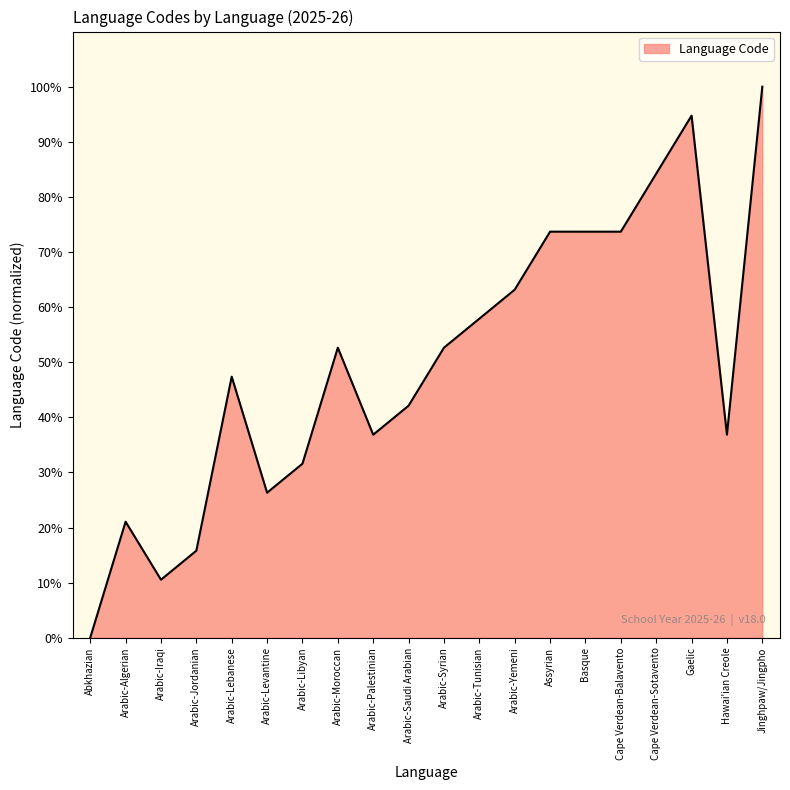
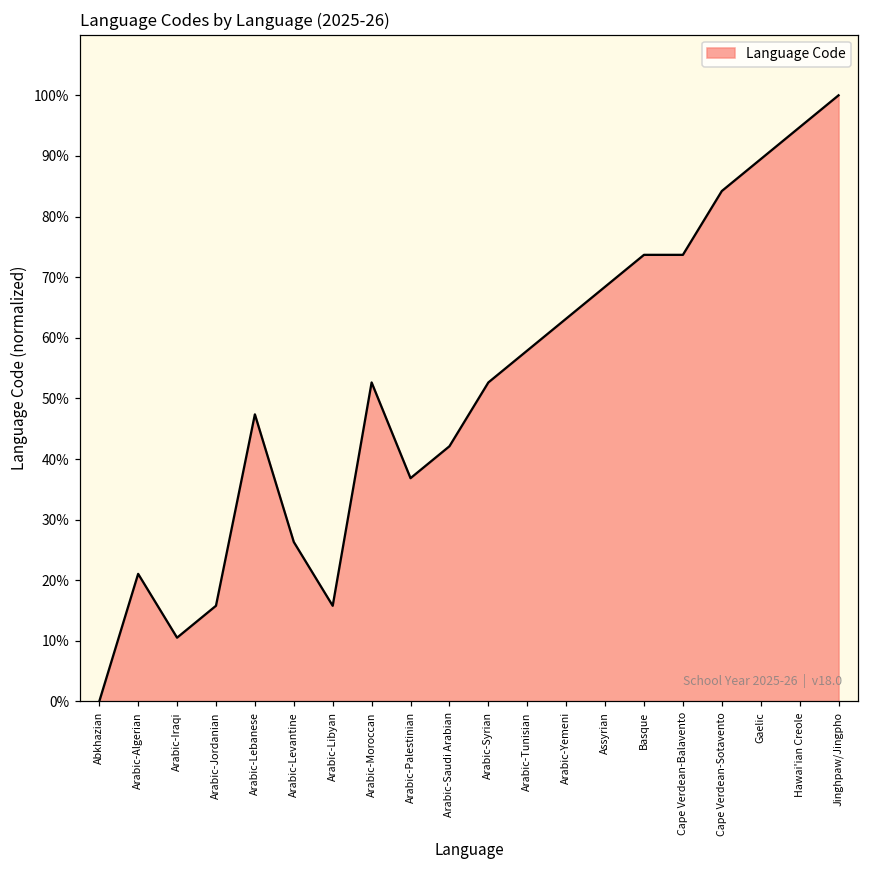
  {
    "Abkhazian": "0%",
    "Arabic-Algerian": "21%",
    "Arabic-Iraqi": "11%",
    "Arabic-Jordanian": "16%",
    "Arabic-Lebanese": "47%",
    "Arabic-Levantine": "26%",
-   "Arabic-Libyan": "32%",
+   "Arabic-Libyan": "16%",
    "Arabic-Moroccan": "53%",
    "Arabic-Palestinian": "37%",
    "Arabic-Saudi Arabian": "42%",
    "Arabic-Syrian": "53%",
    "Arabic-Tunisian": "58%",
    "Arabic-Yemeni": "63%",
-   "Assyrian": "74%",
+   "Assyrian": "68%",
    "Basque": "74%",
    "Cape Verdean-Balavento": "74%",
    "Cape Verdean-Sotavento": "84%",
-   "Gaelic": "95%",
-   "Hawai'ian Creole": "37%",
+   "Gaelic": "89%",
+   "Hawai'ian Creole": "95%",
    "Jinghpaw/Jingpho": "100%"
  }
